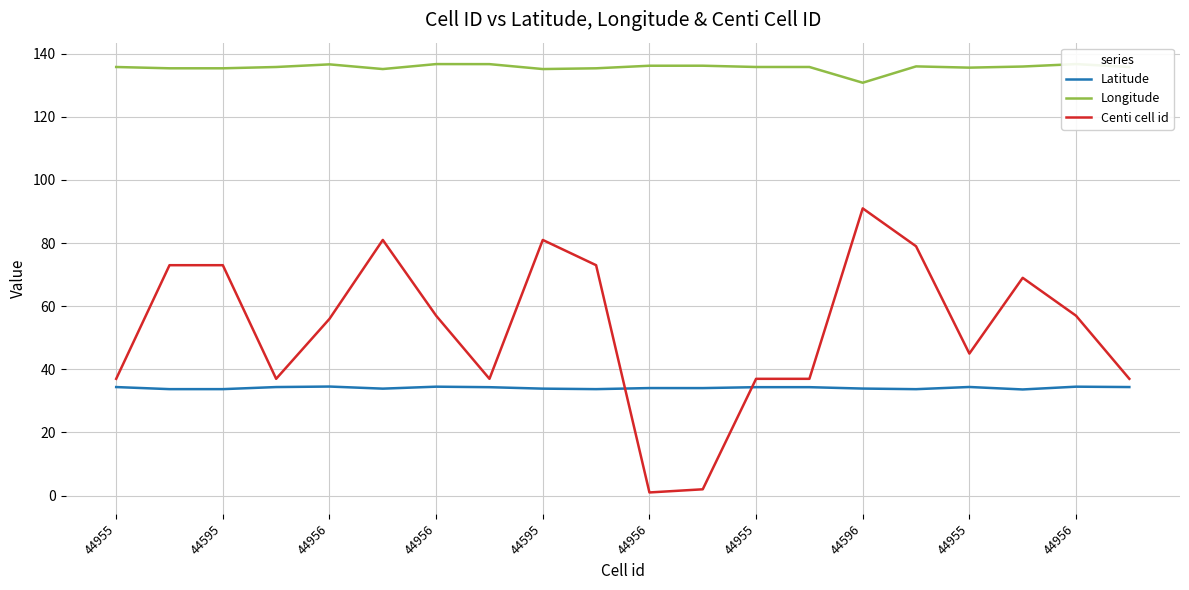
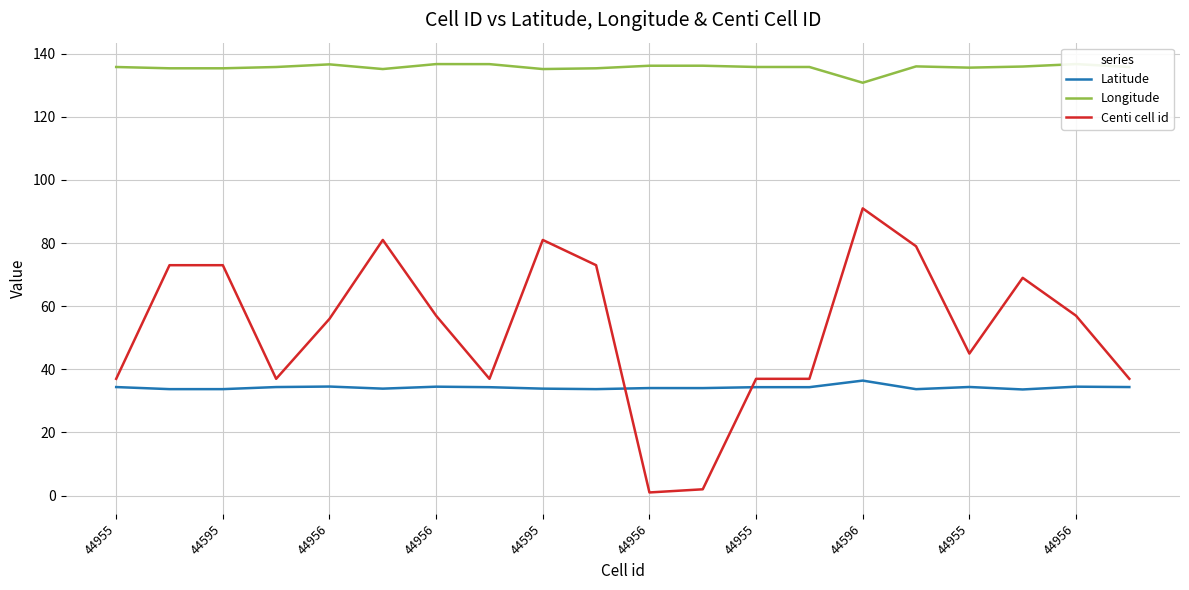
  {
    "Latitude": {
-     "44596": 34
+     "44596": 36
    },
    "Longitude": {
      "44596": 131
    },
    "Centi cell id": {
      "44596": 91
    }
  }
